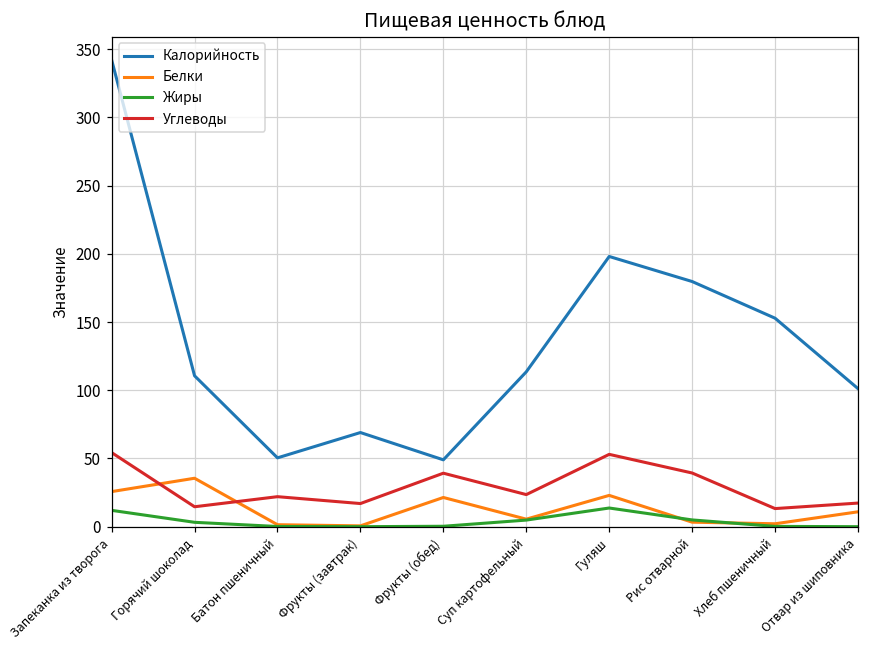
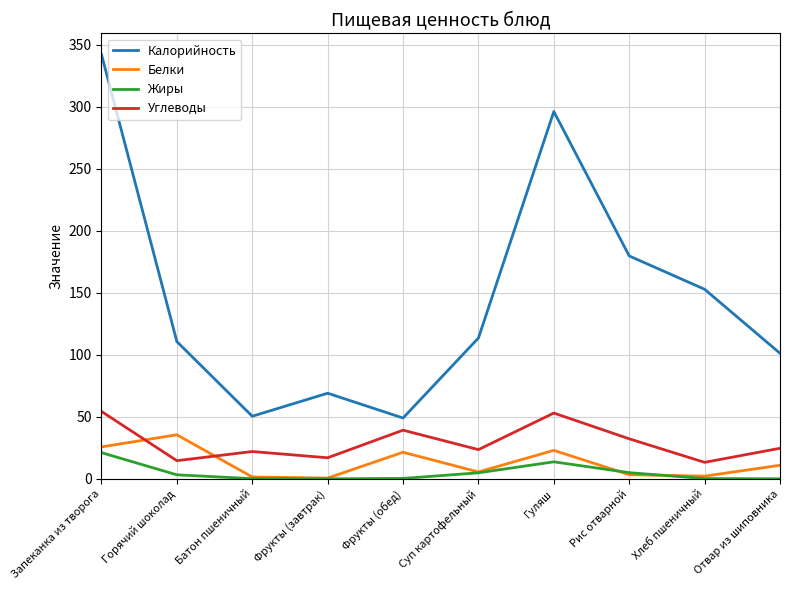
  {
    "Калорийность": {
      "Запеканка из творога": 342,
      "Горячий шоколад": 111,
      "Батон пшеничный": 50,
      "Фрукты (завтрак)": 69,
      "Фрукты (обед)": 49,
      "Суп картофельный": 114,
-     "Гуляш": 198,
+     "Гуляш": 296,
      "Рис отварной": 180,
      "Хлеб пшеничный": 153,
      "Отвар из шиповника": 101
    },
    "Белки": {
      "Запеканка из творога": 26,
      "Горячий шоколад": 36,
      "Фрукты (обед)": 21,
      "Гуляш": 23,
      "Отвар из шиповника": 11
    },
    "Жиры": {
-     "Запеканка из творога": 12,
+     "Запеканка из творога": 21,
      "Горячий шоколад": 3,
      "Фрукты (обед)": 0,
      "Гуляш": 14,
      "Отвар из шиповника": 0
    },
    "Углеводы": {
      "Запеканка из творога": 54,
      "Горячий шоколад": 15,
      "Батон пшеничный": 22,
      "Фрукты (завтрак)": 17,
      "Фрукты (обед)": 39,
      "Суп картофельный": 24,
      "Гуляш": 53,
-     "Рис отварной": 39,
+     "Рис отварной": 32,
      "Хлеб пшеничный": 13,
-     "Отвар из шиповника": 17
+     "Отвар из шиповника": 25
    }
  }
